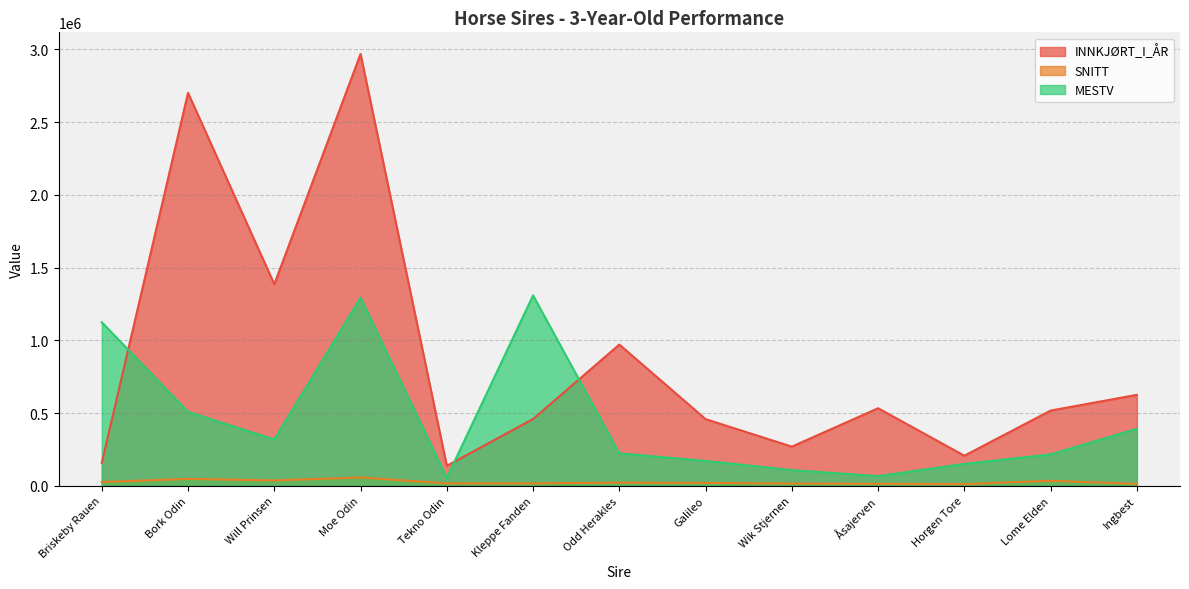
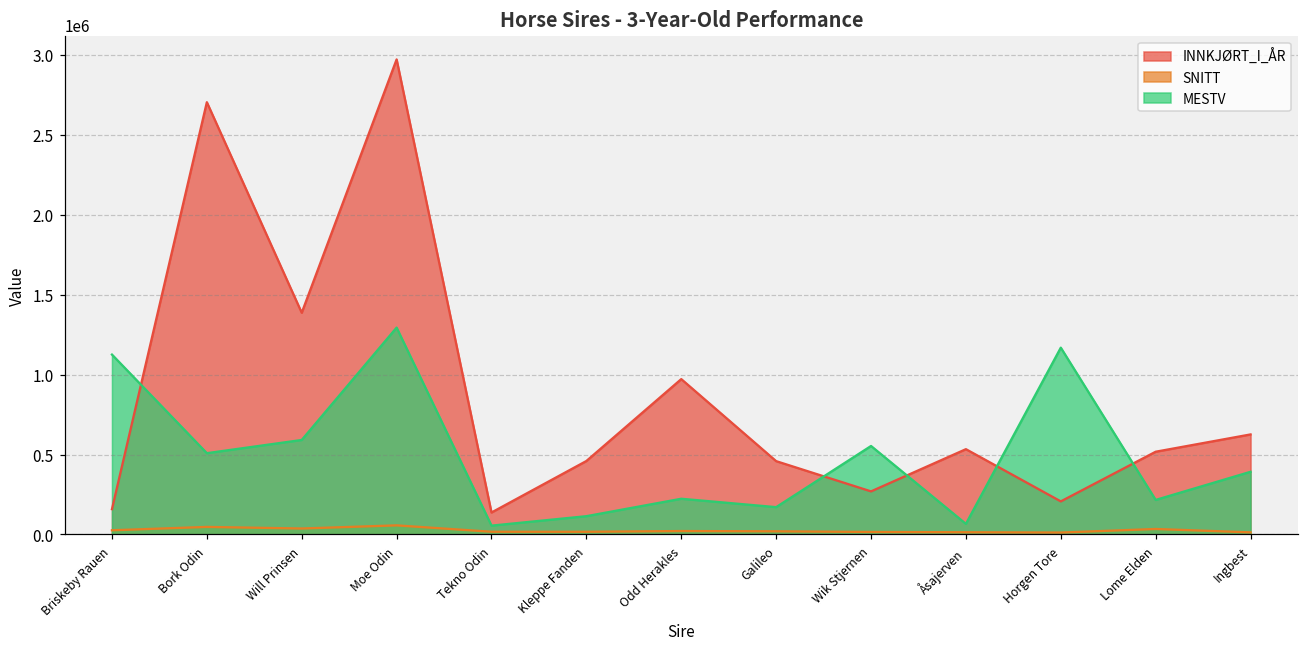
  {
    "MESTV": {
      "Briskeby Rauen": 1120000,
      "Bork Odin": 510000,
-     "Will Prinsen": 320000,
+     "Will Prinsen": 590000,
      "Moe Odin": 1290000,
      "Tekno Odin": 60000,
-     "Kleppe Fanden": 1310000,
+     "Kleppe Fanden": 110000,
      "Odd Herakles": 220000,
      "Galileo": 170000,
-     "Wik Stjernen": 110000,
+     "Wik Stjernen": 550000,
      "Åsajerven": 70000,
-     "Horgen Tore": 150000,
+     "Horgen Tore": 1170000,
      "Lome Elden": 220000,
      "Ingbest": 390000
    }
  }
